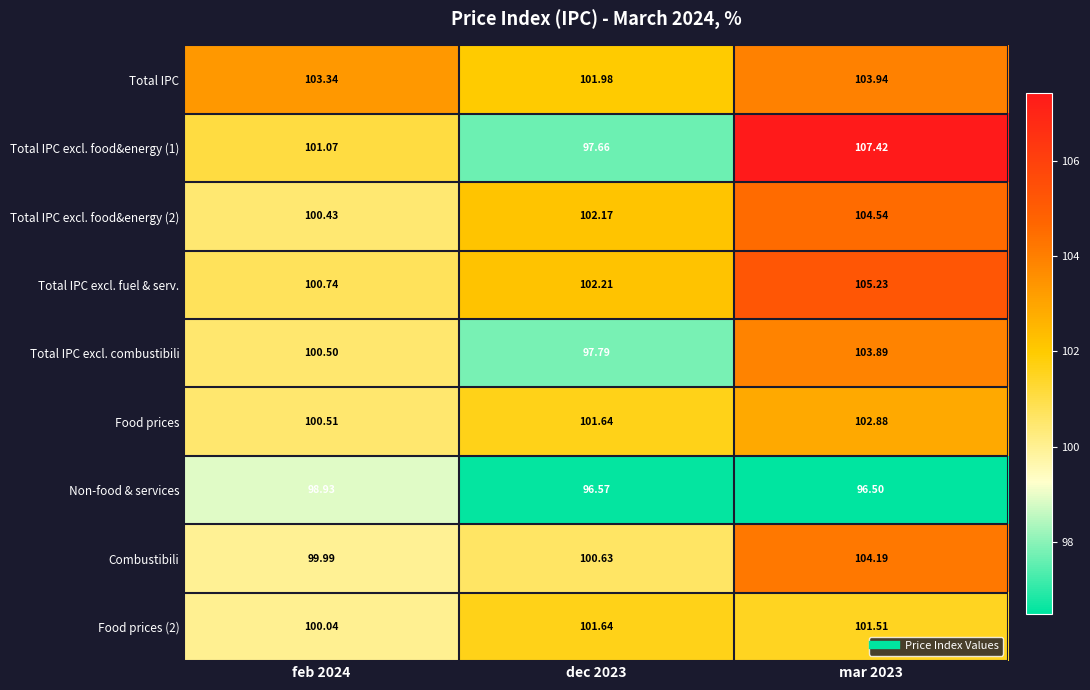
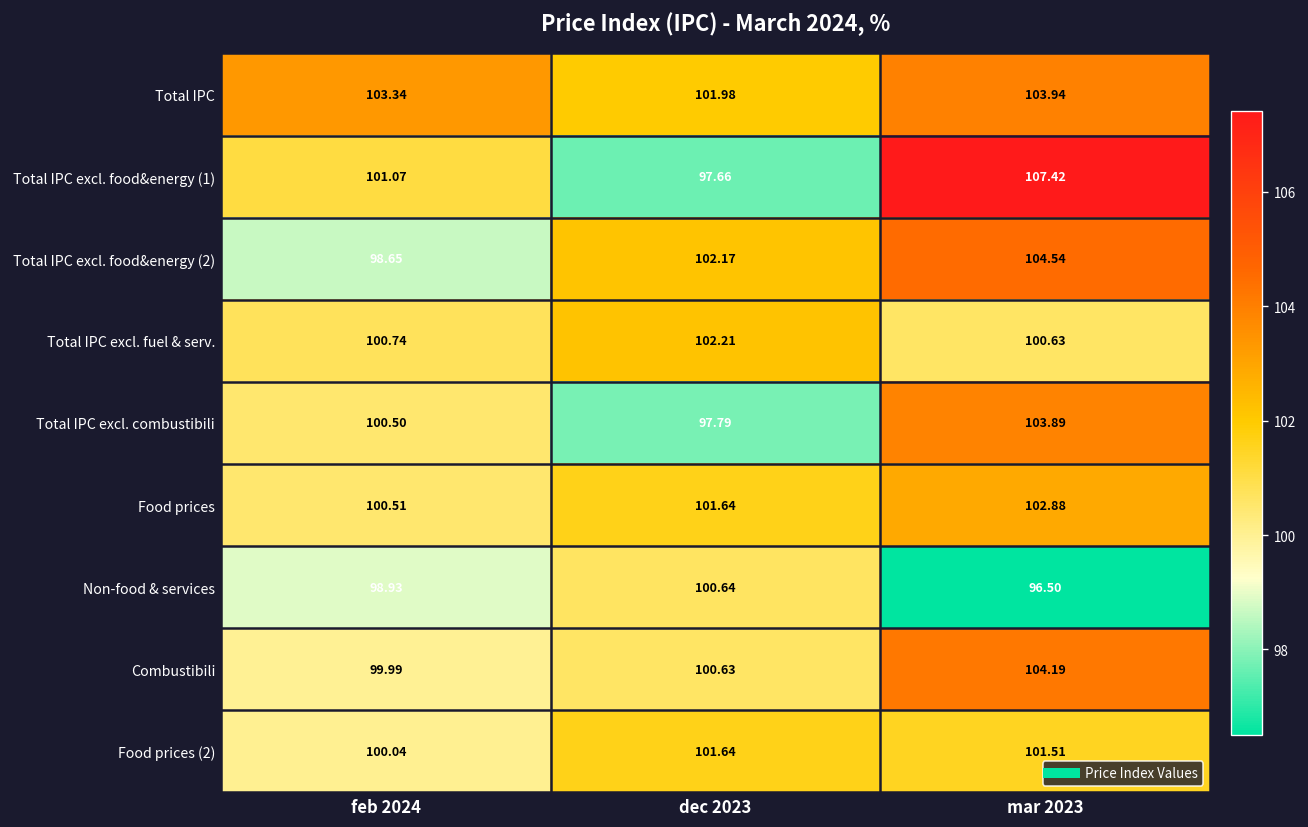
  {
    "Total IPC": {
      "feb 2024": 103.34,
      "dec 2023": 101.98,
      "mar 2023": 103.94
    },
    "Total IPC excl. food&energy (1)": {
      "feb 2024": 101.07,
      "dec 2023": 97.66,
      "mar 2023": 107.42
    },
    "Total IPC excl. food&energy (2)": {
-     "feb 2024": 100.43,
+     "feb 2024": 98.65,
      "dec 2023": 102.17,
      "mar 2023": 104.54
    },
    "Total IPC excl. fuel & serv.": {
      "feb 2024": 100.74,
      "dec 2023": 102.21,
-     "mar 2023": 105.23
+     "mar 2023": 100.63
    },
    "Total IPC excl. combustibili": {
      "feb 2024": 100.50,
      "dec 2023": 97.79,
      "mar 2023": 103.89
    },
    "Food prices": {
      "feb 2024": 100.51,
      "dec 2023": 101.64,
      "mar 2023": 102.88
    },
    "Non-food & services": {
      "feb 2024": 98.93,
-     "dec 2023": 96.57,
+     "dec 2023": 100.64,
      "mar 2023": 96.50
    },
    "Combustibili": {
      "feb 2024": 99.99,
      "dec 2023": 100.63,
      "mar 2023": 104.19
    },
    "Food prices (2)": {
      "feb 2024": 100.04,
      "dec 2023": 101.64,
      "mar 2023": 101.51
    }
  }
